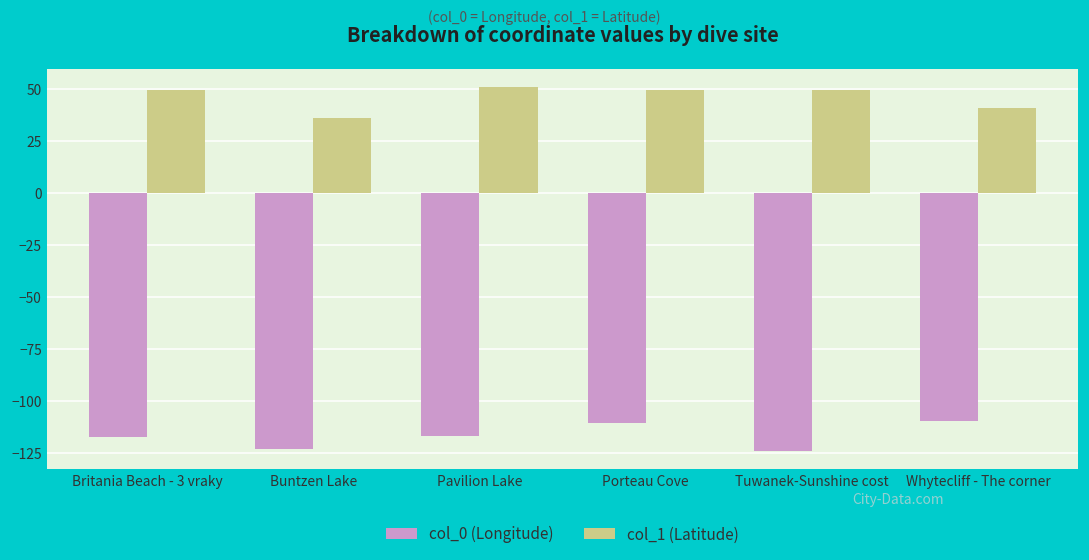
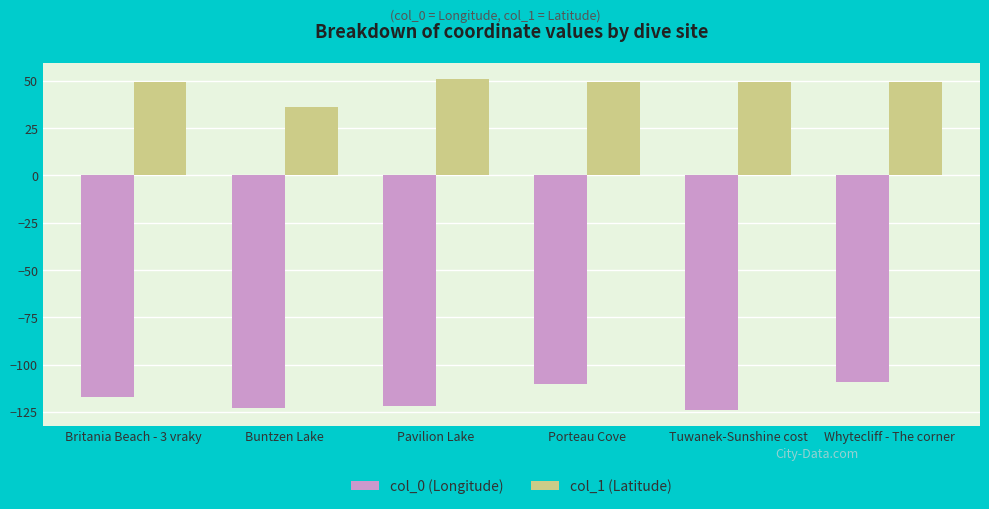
  {
    "col_0 (Longitude)": {
      "Britania Beach - 3 vraky": -117,
      "Buntzen Lake": -123,
-     "Pavilion Lake": -117,
+     "Pavilion Lake": -122,
      "Porteau Cove": -110,
      "Tuwanek-Sunshine cost": -124,
      "Whytecliff - The corner": -109
    },
    "col_1 (Latitude)": {
      "Britania Beach - 3 vraky": 50,
      "Buntzen Lake": 36,
      "Pavilion Lake": 51,
      "Porteau Cove": 50,
      "Tuwanek-Sunshine cost": 50,
-     "Whytecliff - The corner": 41
+     "Whytecliff - The corner": 49
    }
  }
